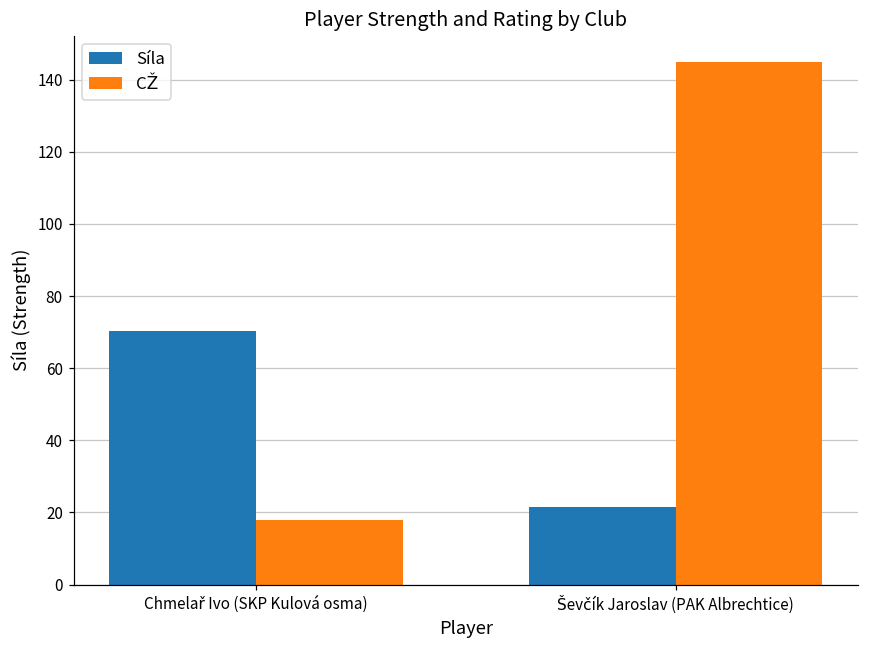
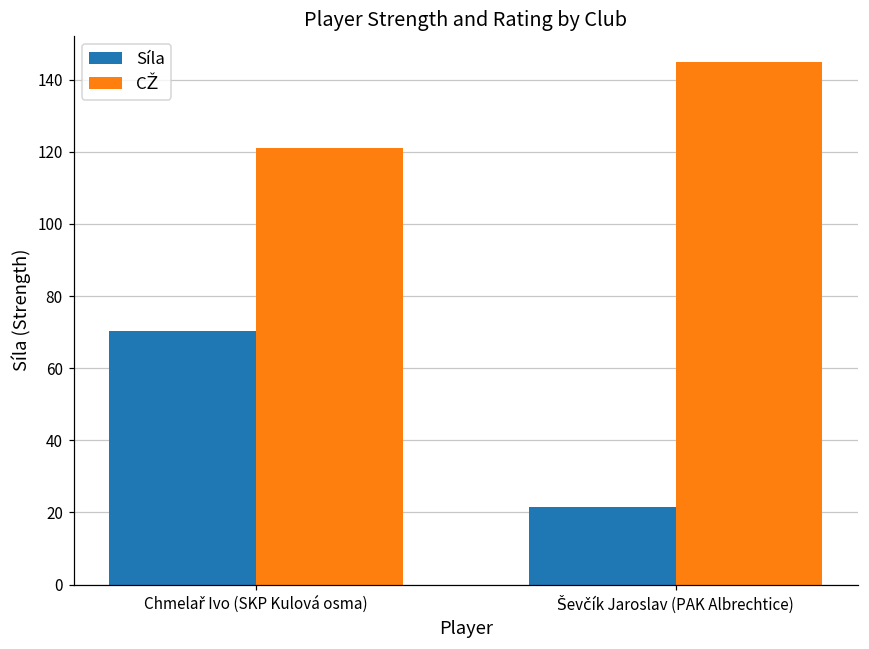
  {
    "Síla": {
      "Chmelař Ivo (SKP Kulová osma)": 70,
      "Ševčík Jaroslav (PAK Albrechtice)": 22
    },
    "CŽ": {
-     "Chmelař Ivo (SKP Kulová osma)": 18,
+     "Chmelař Ivo (SKP Kulová osma)": 121,
      "Ševčík Jaroslav (PAK Albrechtice)": 145
    }
  }
